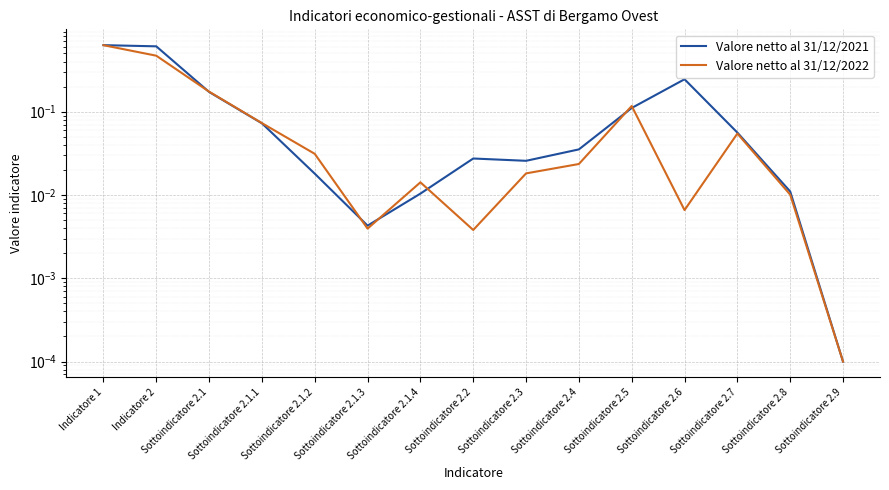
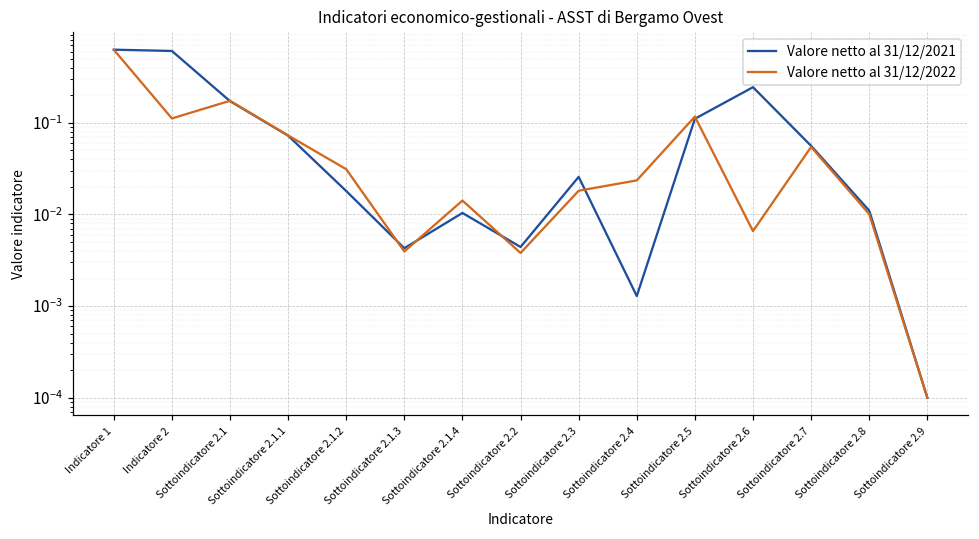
  {
    "Valore netto al 31/12/2021": {
      "Indicatore 2": 0.6,
      "Sottoindicatore 2.1.2": 0.018,
      "Sottoindicatore 2.1.3": 0.004,
      "Sottoindicatore 2.1.4": 0.010,
-     "Sottoindicatore 2.2": 0.027,
+     "Sottoindicatore 2.2": 0.004,
      "Sottoindicatore 2.3": 0.026,
-     "Sottoindicatore 2.4": 0.035,
+     "Sottoindicatore 2.4": 0.0013,
      "Sottoindicatore 2.6": 0.25,
      "Sottoindicatore 2.8": 0.011
    },
    "Valore netto al 31/12/2022": {
-     "Indicatore 2": 0.5,
+     "Indicatore 2": 0.11,
      "Sottoindicatore 2.1.2": 0.03,
      "Sottoindicatore 2.1.3": 0.004,
      "Sottoindicatore 2.1.4": 0.014,
      "Sottoindicatore 2.2": 0.004,
      "Sottoindicatore 2.3": 0.018,
      "Sottoindicatore 2.4": 0.024,
      "Sottoindicatore 2.6": 0.007,
      "Sottoindicatore 2.8": 0.01
    }
  }
